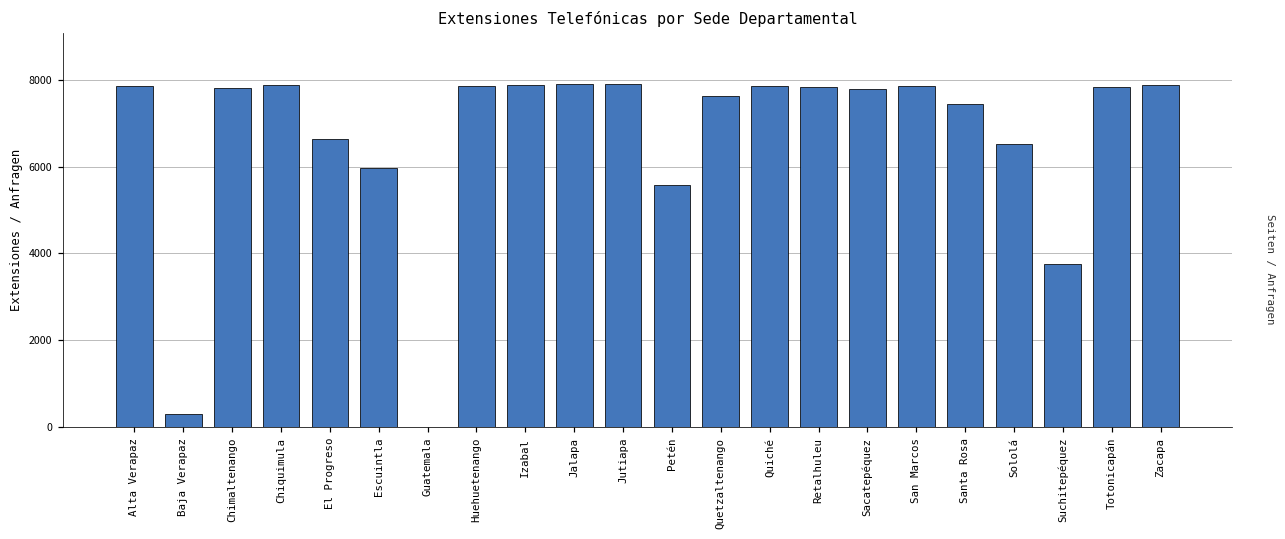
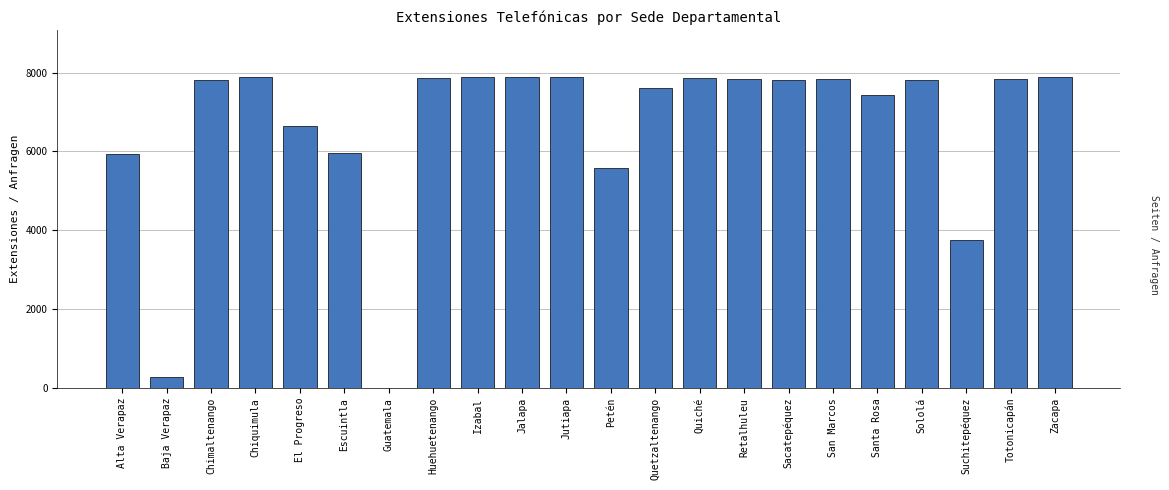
  {
-   "Alta Verapaz": 7900,
+   "Alta Verapaz": 5900,
    "Baja Verapaz": 300,
    "Chimaltenango": 7800,
    "Chiquimula": 7900,
    "El Progreso": 6600,
    "Escuintla": 6000,
    "Guatemala": 0,
    "Huehuetenango": 7900,
    "Izabal": 7900,
    "Jalapa": 7900,
    "Jutiapa": 7900,
    "Petén": 5600,
    "Quetzaltenango": 7600,
    "Quiché": 7900,
    "Retalhuleu": 7800,
    "Sacatepéquez": 7800,
    "San Marcos": 7900,
    "Santa Rosa": 7400,
-   "Sololá": 6500,
+   "Sololá": 7800,
    "Suchitepéquez": 3800,
    "Totonicapán": 7800,
    "Zacapa": 7900
  }
